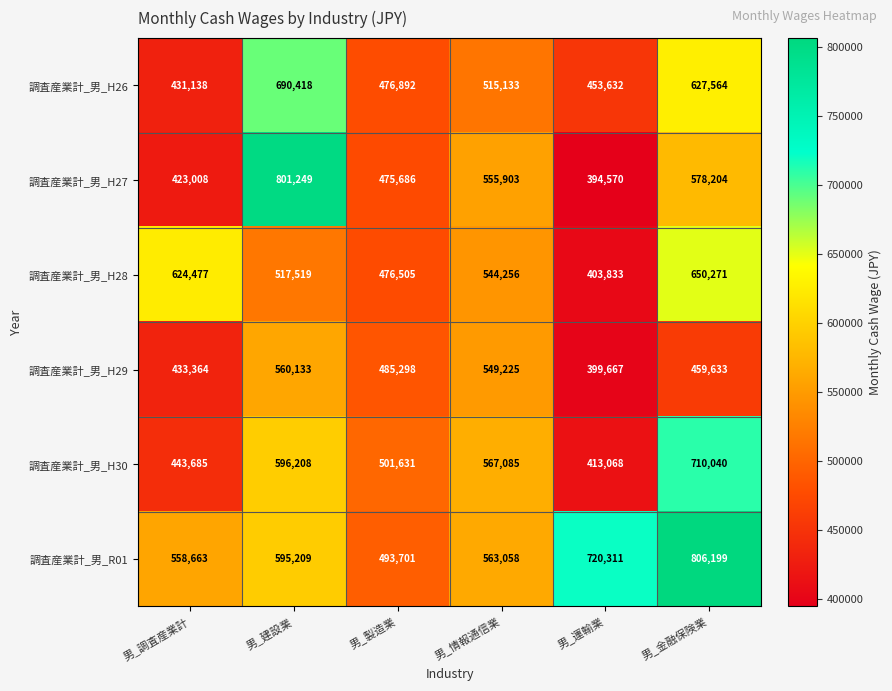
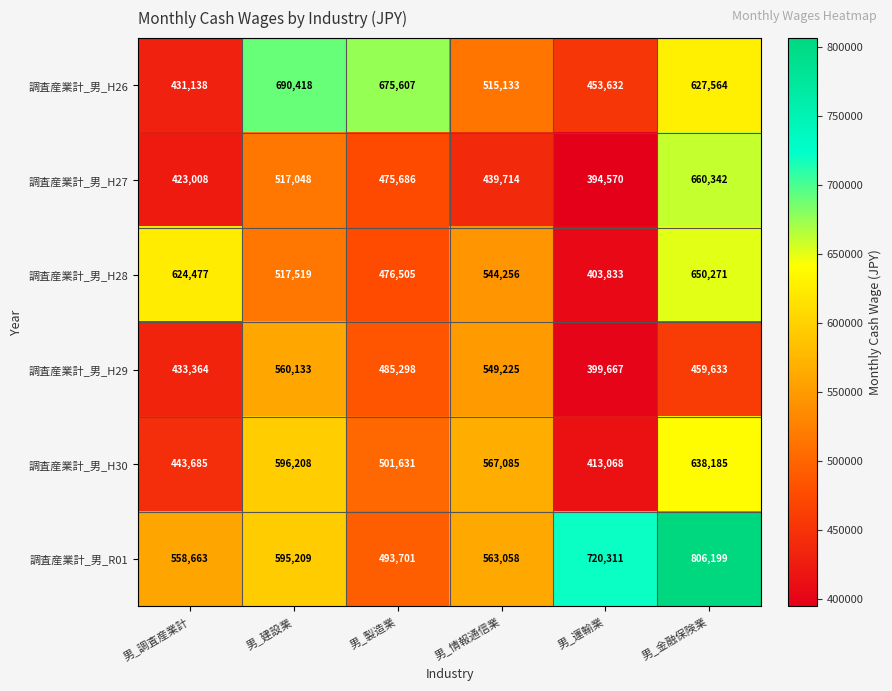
  {
    "調査産業計_男_H26": {
      "男_調査産業計": "431,138",
      "男_建設業": "690,418",
-     "男_製造業": "476,892",
+     "男_製造業": "675,607",
      "男_情報通信業": "515,133",
      "男_運輸業": "453,632",
      "男_金融保険業": "627,564"
    },
    "調査産業計_男_H27": {
      "男_調査産業計": "423,008",
-     "男_建設業": "801,249",
+     "男_建設業": "517,048",
      "男_製造業": "475,686",
-     "男_情報通信業": "555,903",
+     "男_情報通信業": "439,714",
      "男_運輸業": "394,570",
-     "男_金融保険業": "578,204"
+     "男_金融保険業": "660,342"
    },
    "調査産業計_男_H28": {
      "男_調査産業計": "624,477",
      "男_建設業": "517,519",
      "男_製造業": "476,505",
      "男_情報通信業": "544,256",
      "男_運輸業": "403,833",
      "男_金融保険業": "650,271"
    },
    "調査産業計_男_H29": {
      "男_調査産業計": "433,364",
      "男_建設業": "560,133",
      "男_製造業": "485,298",
      "男_情報通信業": "549,225",
      "男_運輸業": "399,667",
      "男_金融保険業": "459,633"
    },
    "調査産業計_男_H30": {
      "男_調査産業計": "443,685",
      "男_建設業": "596,208",
      "男_製造業": "501,631",
      "男_情報通信業": "567,085",
      "男_運輸業": "413,068",
-     "男_金融保険業": "710,040"
+     "男_金融保険業": "638,185"
    },
    "調査産業計_男_R01": {
      "男_調査産業計": "558,663",
      "男_建設業": "595,209",
      "男_製造業": "493,701",
      "男_情報通信業": "563,058",
      "男_運輸業": "720,311",
      "男_金融保険業": "806,199"
    }
  }
